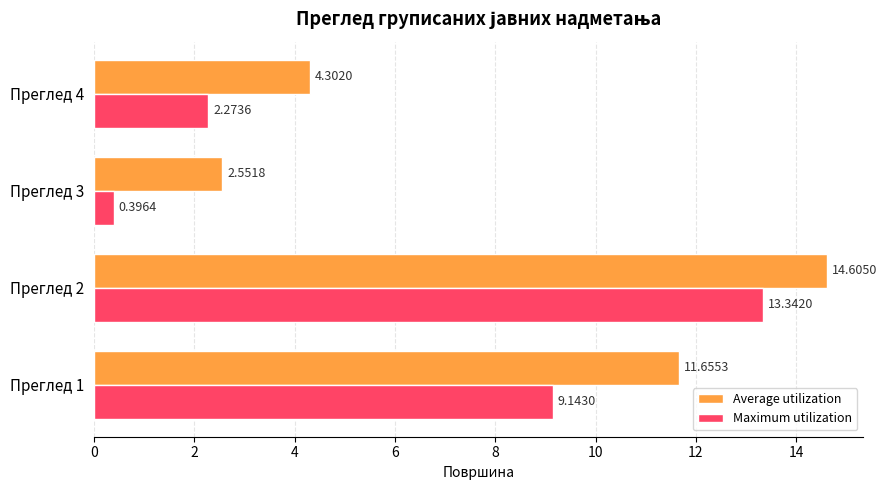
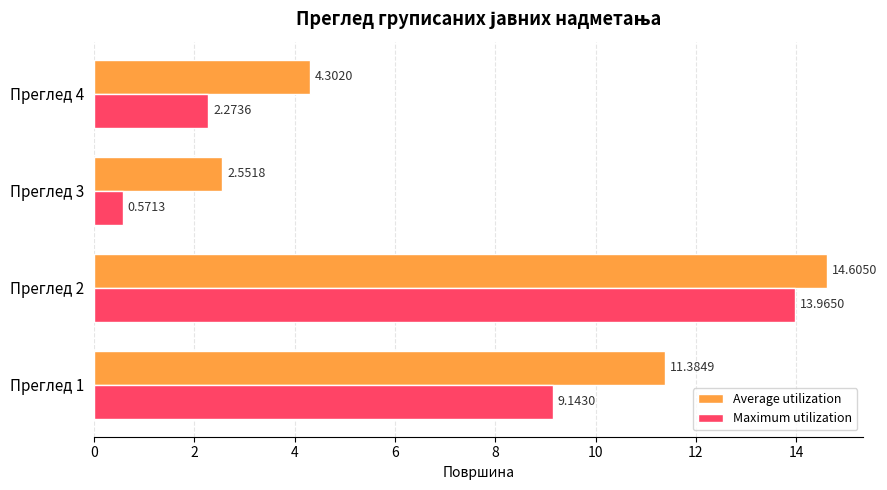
  {
    "Average utilization": {
      "Преглед 4": 4.3020,
      "Преглед 3": 2.5518,
      "Преглед 2": 14.6050,
-     "Преглед 1": 11.6553
+     "Преглед 1": 11.3849
    },
    "Maximum utilization": {
      "Преглед 4": 2.2736,
-     "Преглед 3": 0.3964,
-     "Преглед 2": 13.3420,
+     "Преглед 3": 0.5713,
+     "Преглед 2": 13.9650,
      "Преглед 1": 9.1430
    }
  }
